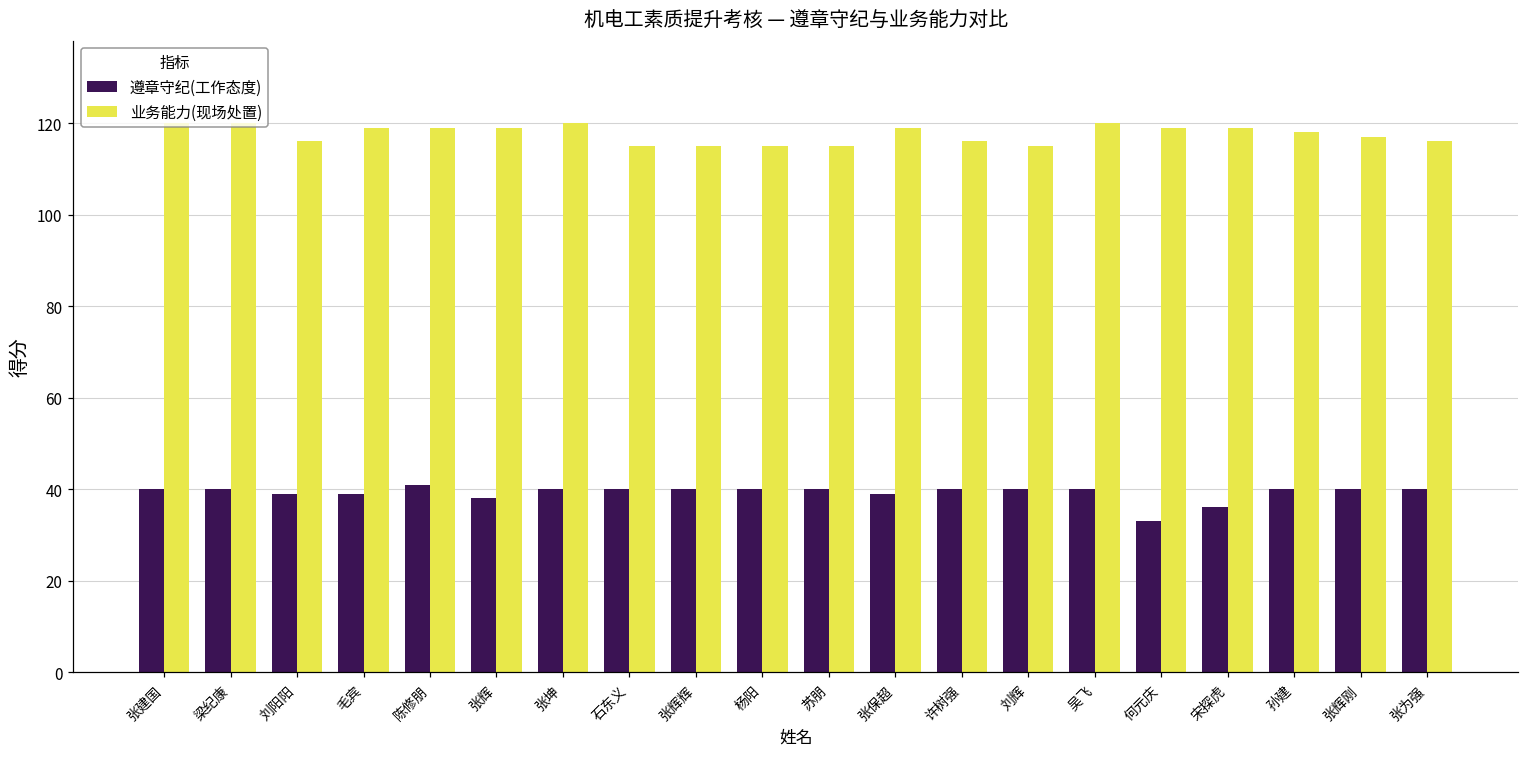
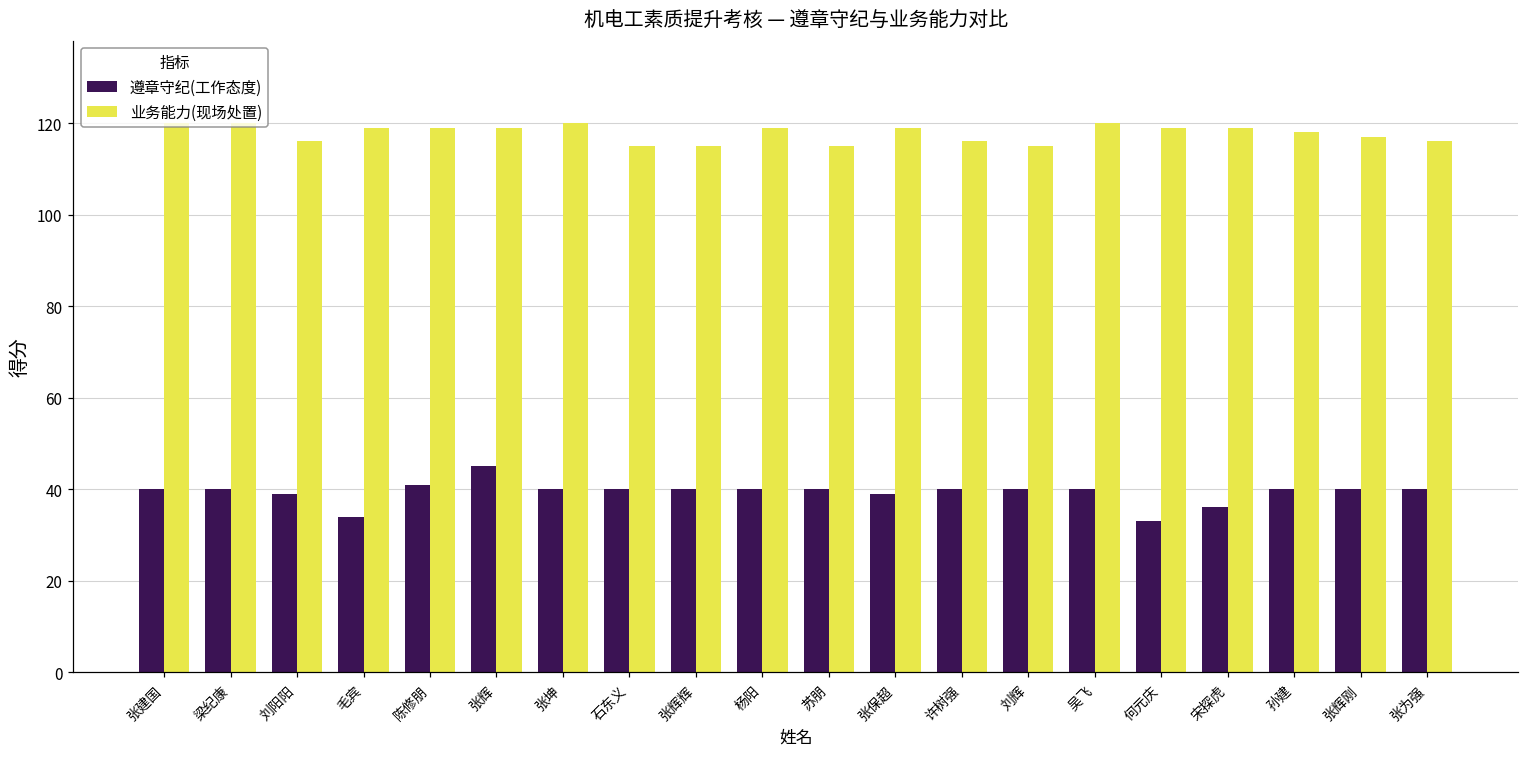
  {
    "遵章守纪(工作态度)": {
      "张建国": 40,
      "梁纪康": 40,
      "刘阳阳": 39,
-     "毛宾": 39,
+     "毛宾": 34,
      "陈修朋": 41,
-     "张辉": 38,
+     "张辉": 45,
      "张坤": 40,
      "石东义": 40,
      "张辉辉": 40,
      "杨阳": 40,
      "苏朋": 40,
      "张保超": 39,
      "许树强": 40,
      "刘辉": 40,
      "吴飞": 40,
      "何元庆": 33,
      "宋探虎": 36,
      "孙建": 40,
      "张辉刚": 40,
      "张为强": 40
    },
    "业务能力(现场处置)": {
      "刘阳阳": 116,
      "毛宾": 119,
      "陈修朋": 119,
      "张辉": 119,
      "张坤": 120,
      "石东义": 115,
      "张辉辉": 115,
-     "杨阳": 115,
+     "杨阳": 119,
      "苏朋": 115,
      "张保超": 119,
      "许树强": 116,
      "刘辉": 115,
      "吴飞": 120,
      "何元庆": 119,
      "宋探虎": 119,
      "孙建": 118,
      "张辉刚": 117,
      "张为强": 116
    }
  }
